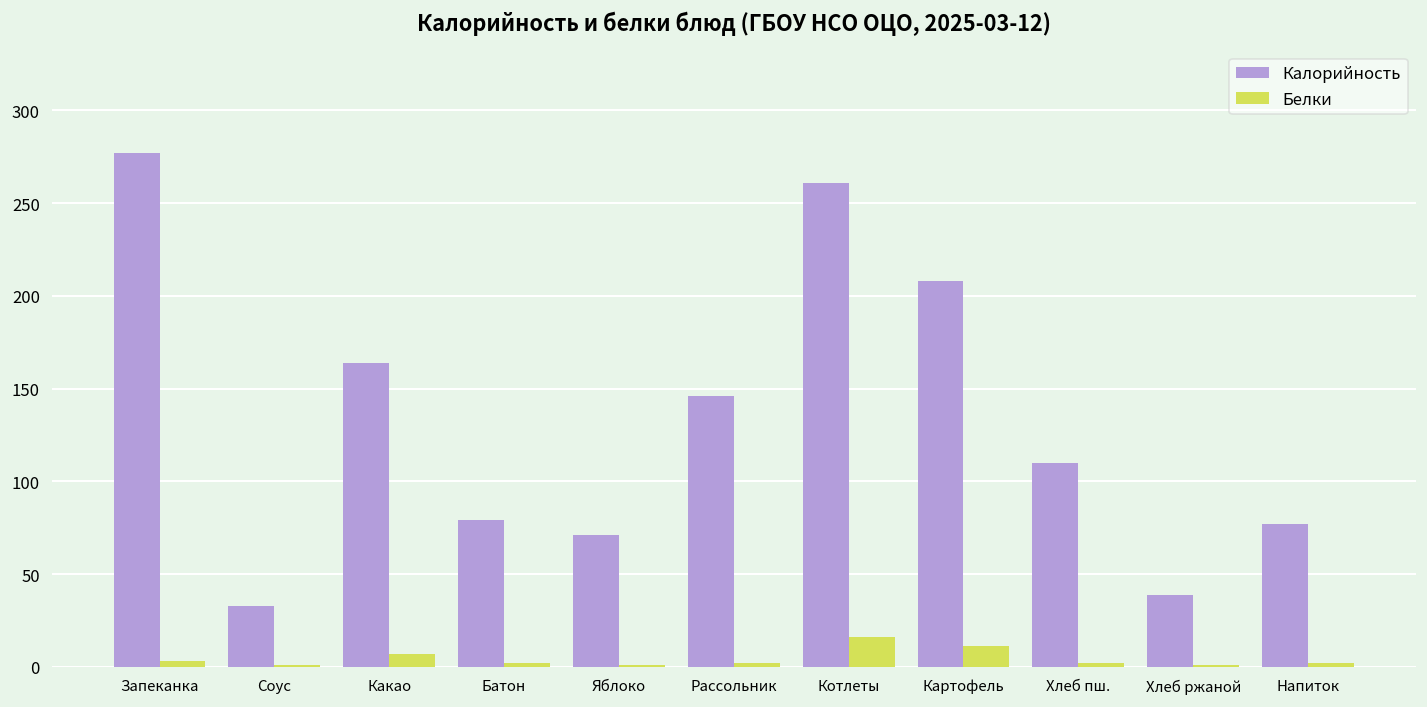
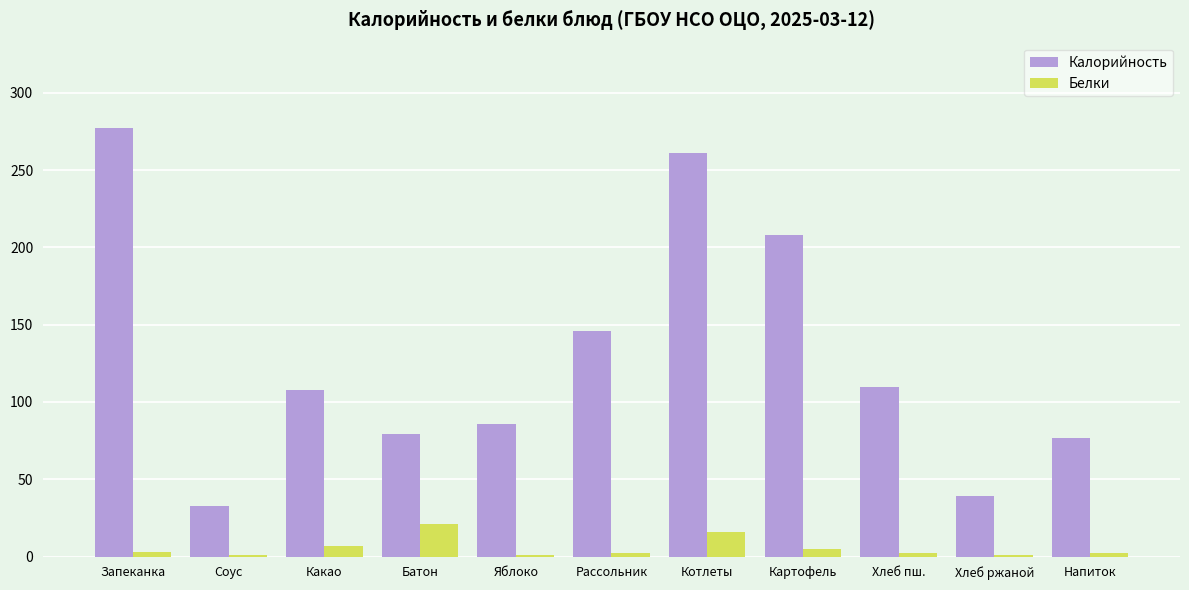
  {
    "Калорийность": {
      "Запеканка": 277,
      "Соус": 33,
-     "Какао": 164,
+     "Какао": 108,
      "Батон": 79,
-     "Яблоко": 71,
+     "Яблоко": 86,
      "Рассольник": 146,
      "Котлеты": 261,
      "Картофель": 208,
      "Хлеб пш.": 110,
      "Хлеб ржаной": 39,
      "Напиток": 77
    },
    "Белки": {
      "Запеканка": 3,
      "Какао": 7,
-     "Батон": 2,
+     "Батон": 21,
      "Рассольник": 2,
      "Котлеты": 16,
-     "Картофель": 11,
+     "Картофель": 5,
      "Хлеб пш.": 2,
      "Напиток": 2
    }
  }
